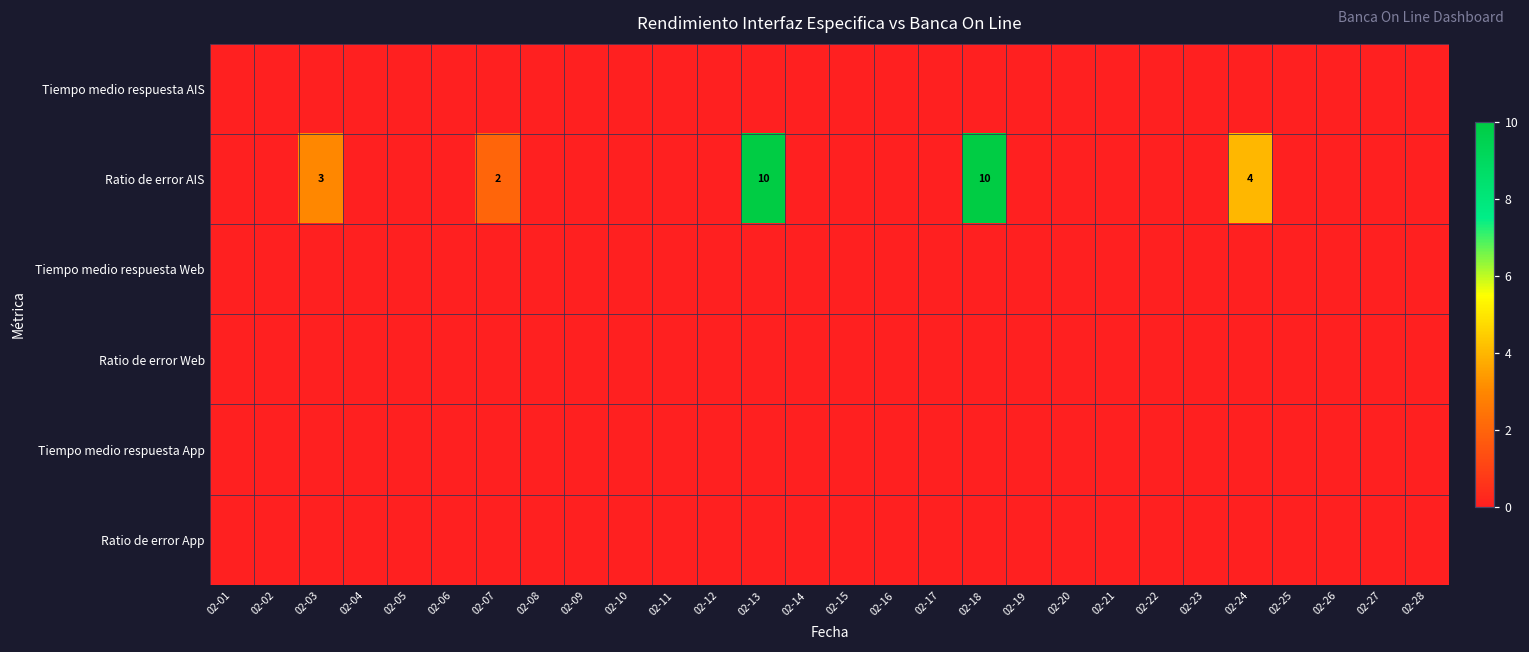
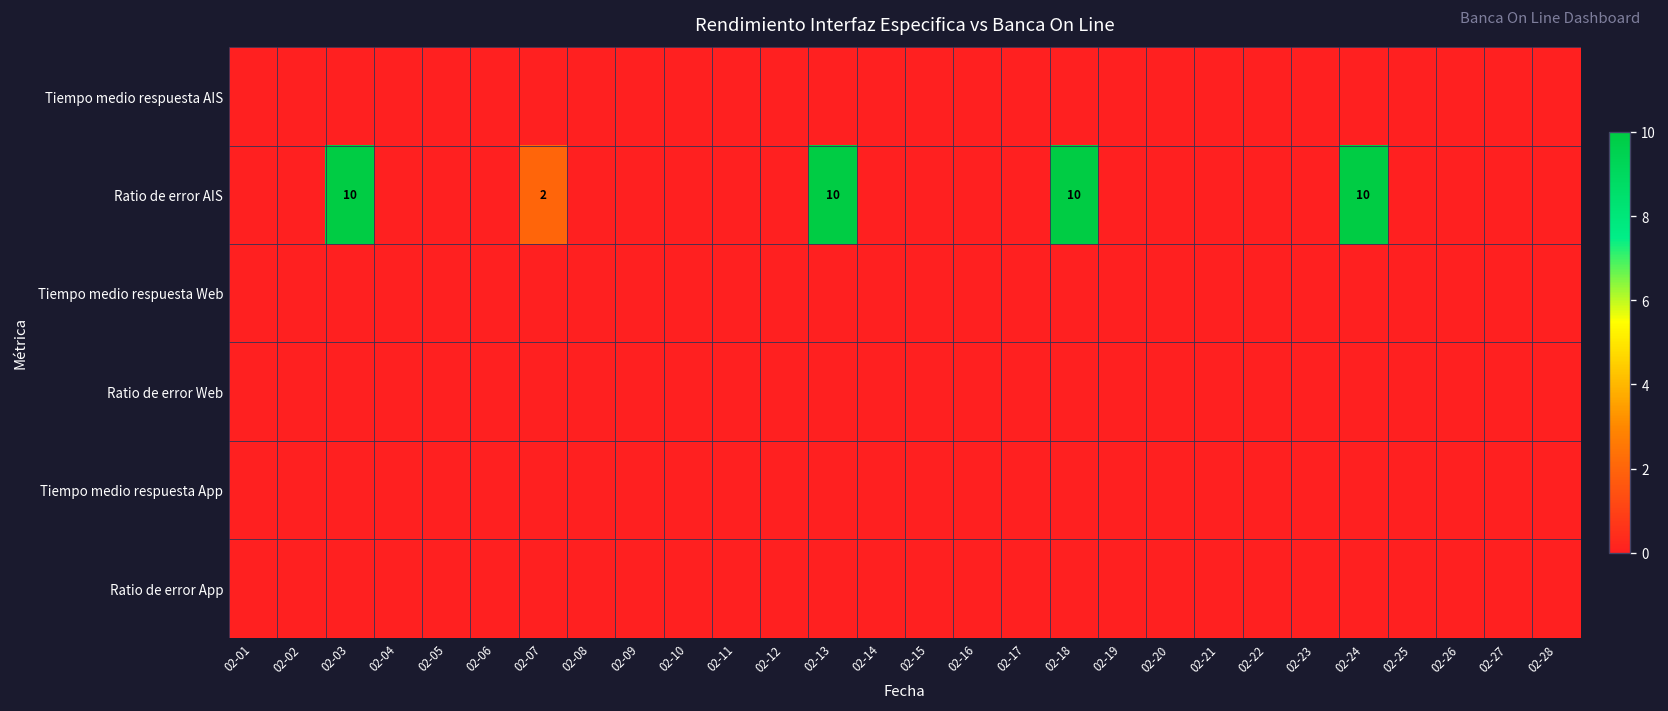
  {
    "Ratio de error AIS": {
-     "02-03": 3,
+     "02-03": 10,
      "02-07": 2,
      "02-13": 10,
      "02-18": 10,
-     "02-24": 4
+     "02-24": 10
    }
  }
